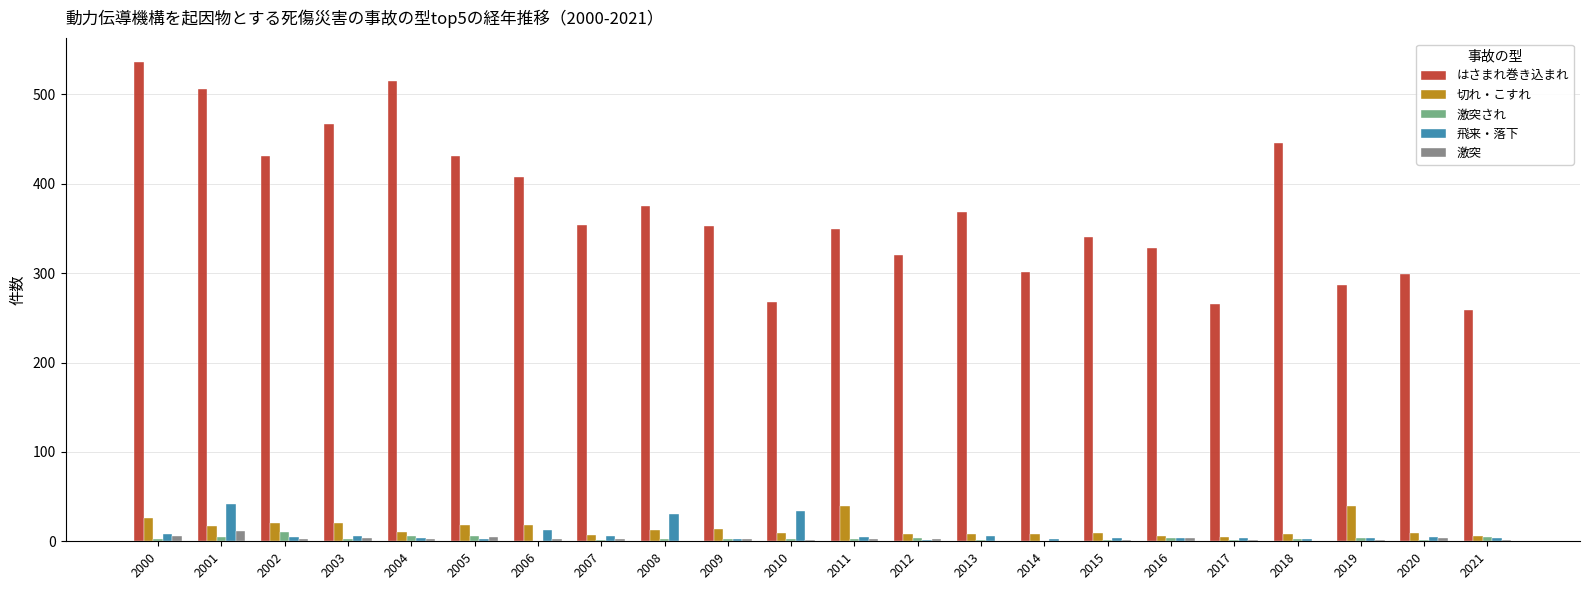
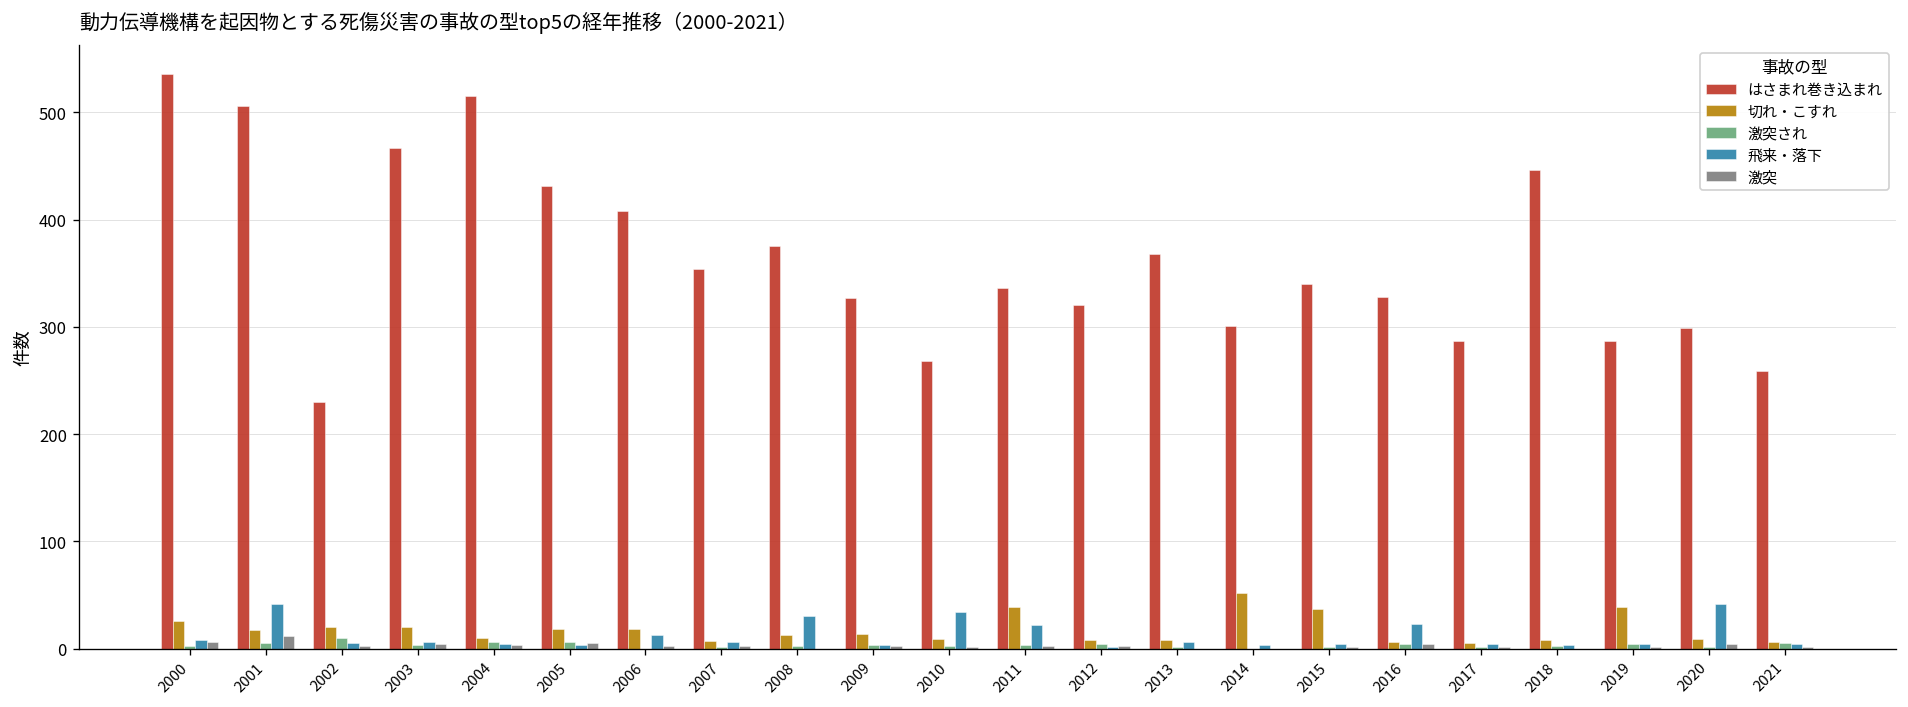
  {
    "はさまれ巻き込まれ": {
      "2000": 540,
      "2001": 510,
-     "2002": 430,
+     "2002": 230,
      "2003": 470,
      "2004": 520,
      "2005": 430,
      "2006": 410,
      "2007": 350,
      "2008": 380,
-     "2009": 350,
+     "2009": 330,
      "2010": 270,
-     "2011": 350,
+     "2011": 340,
      "2012": 320,
      "2013": 370,
      "2014": 300,
      "2015": 340,
      "2016": 330,
-     "2017": 270,
+     "2017": 290,
      "2018": 450,
      "2019": 290,
      "2020": 300,
      "2021": 260
    },
    "切れ・こすれ": {
      "2000": 30,
      "2001": 20,
      "2002": 20,
      "2003": 20,
      "2004": 10,
      "2005": 20,
      "2006": 20,
      "2007": 10,
      "2008": 10,
      "2009": 10,
      "2010": 10,
      "2011": 40,
      "2012": 10,
      "2013": 10,
-     "2014": 10,
-     "2015": 10,
+     "2014": 50,
+     "2015": 40,
      "2016": 10,
      "2017": 10,
      "2018": 10,
      "2019": 40,
      "2020": 10,
      "2021": 10
    },
    "飛来・落下": {
      "2000": 10,
      "2001": 40,
      "2002": 10,
      "2003": 10,
      "2004": 0,
      "2005": 0,
      "2006": 10,
      "2007": 10,
      "2008": 30,
      "2009": 0,
      "2010": 30,
-     "2011": 10,
+     "2011": 20,
      "2013": 10,
      "2014": 0,
      "2015": 0,
-     "2016": 0,
+     "2016": 20,
      "2017": 0,
      "2018": 0,
      "2019": 0,
-     "2020": 10,
+     "2020": 40,
      "2021": 0
    }
  }
